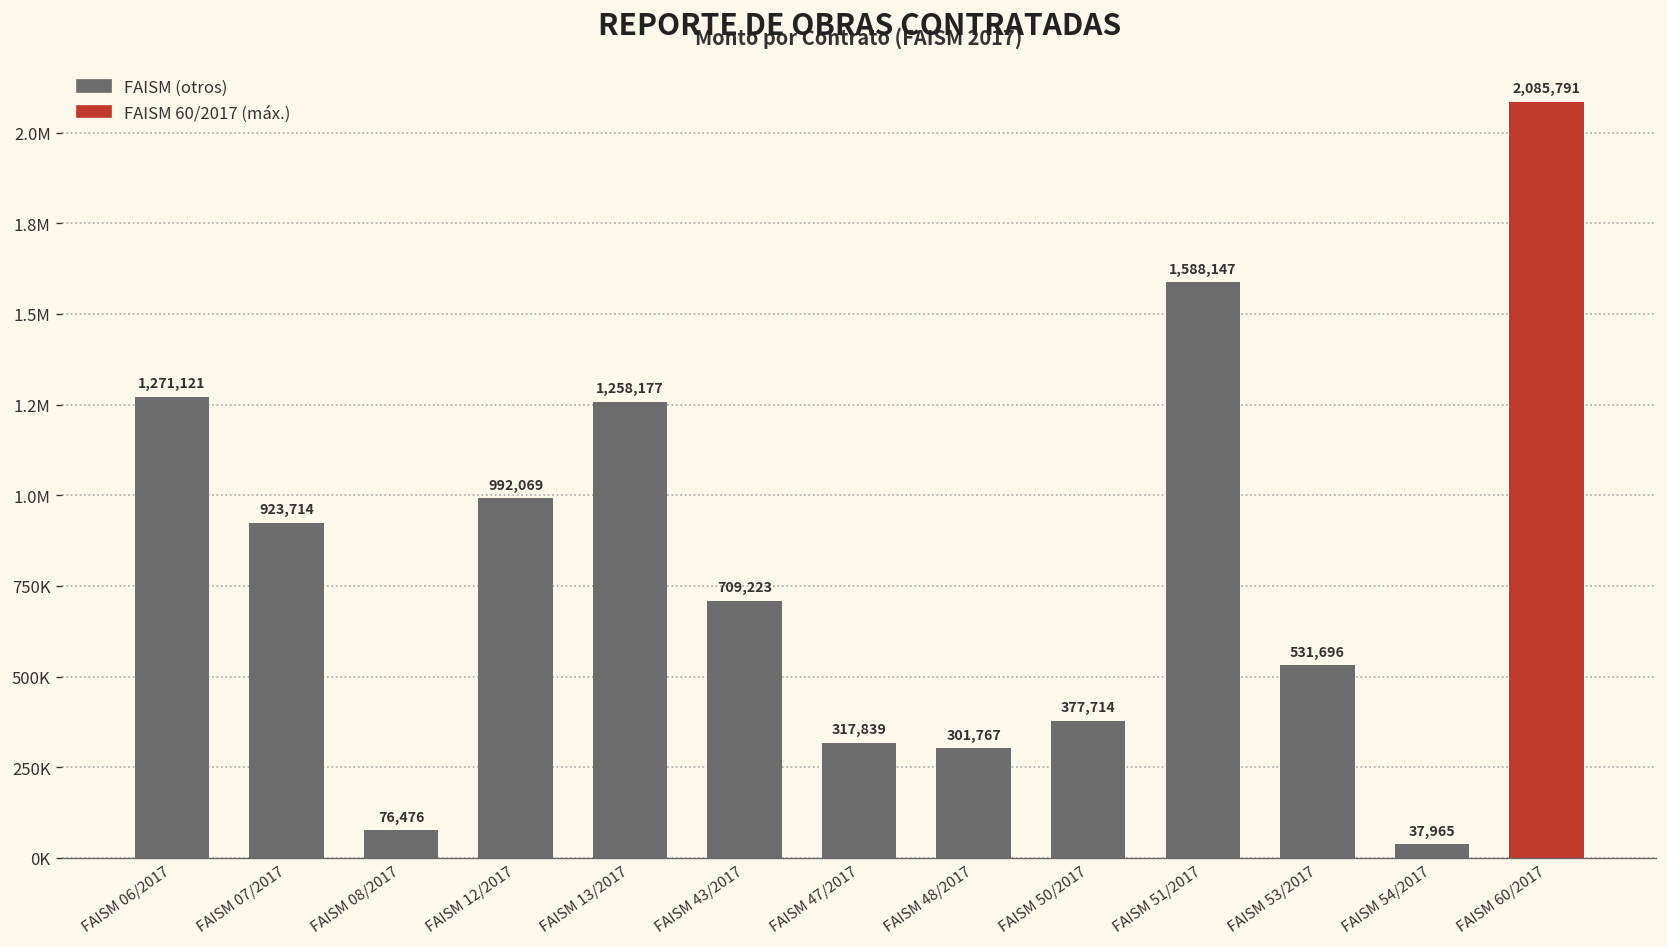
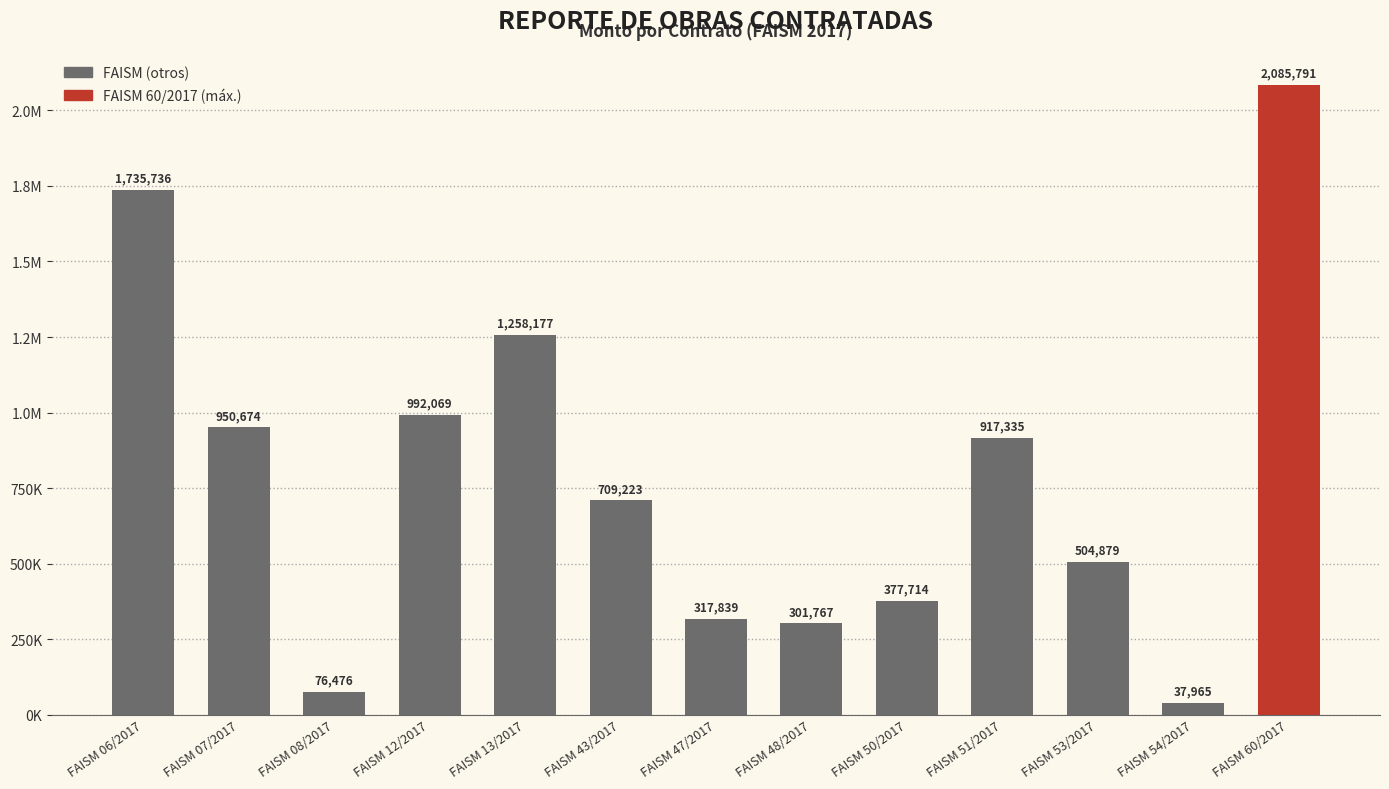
  {
-   "FAISM 06/2017": "1,271,121",
-   "FAISM 07/2017": "923,714",
+   "FAISM 06/2017": "1,735,736",
+   "FAISM 07/2017": "950,674",
    "FAISM 08/2017": "76,476",
    "FAISM 12/2017": "992,069",
    "FAISM 13/2017": "1,258,177",
    "FAISM 43/2017": "709,223",
    "FAISM 47/2017": "317,839",
    "FAISM 48/2017": "301,767",
    "FAISM 50/2017": "377,714",
-   "FAISM 51/2017": "1,588,147",
-   "FAISM 53/2017": "531,696",
+   "FAISM 51/2017": "917,335",
+   "FAISM 53/2017": "504,879",
    "FAISM 54/2017": "37,965",
    "FAISM 60/2017": "2,085,791"
  }
